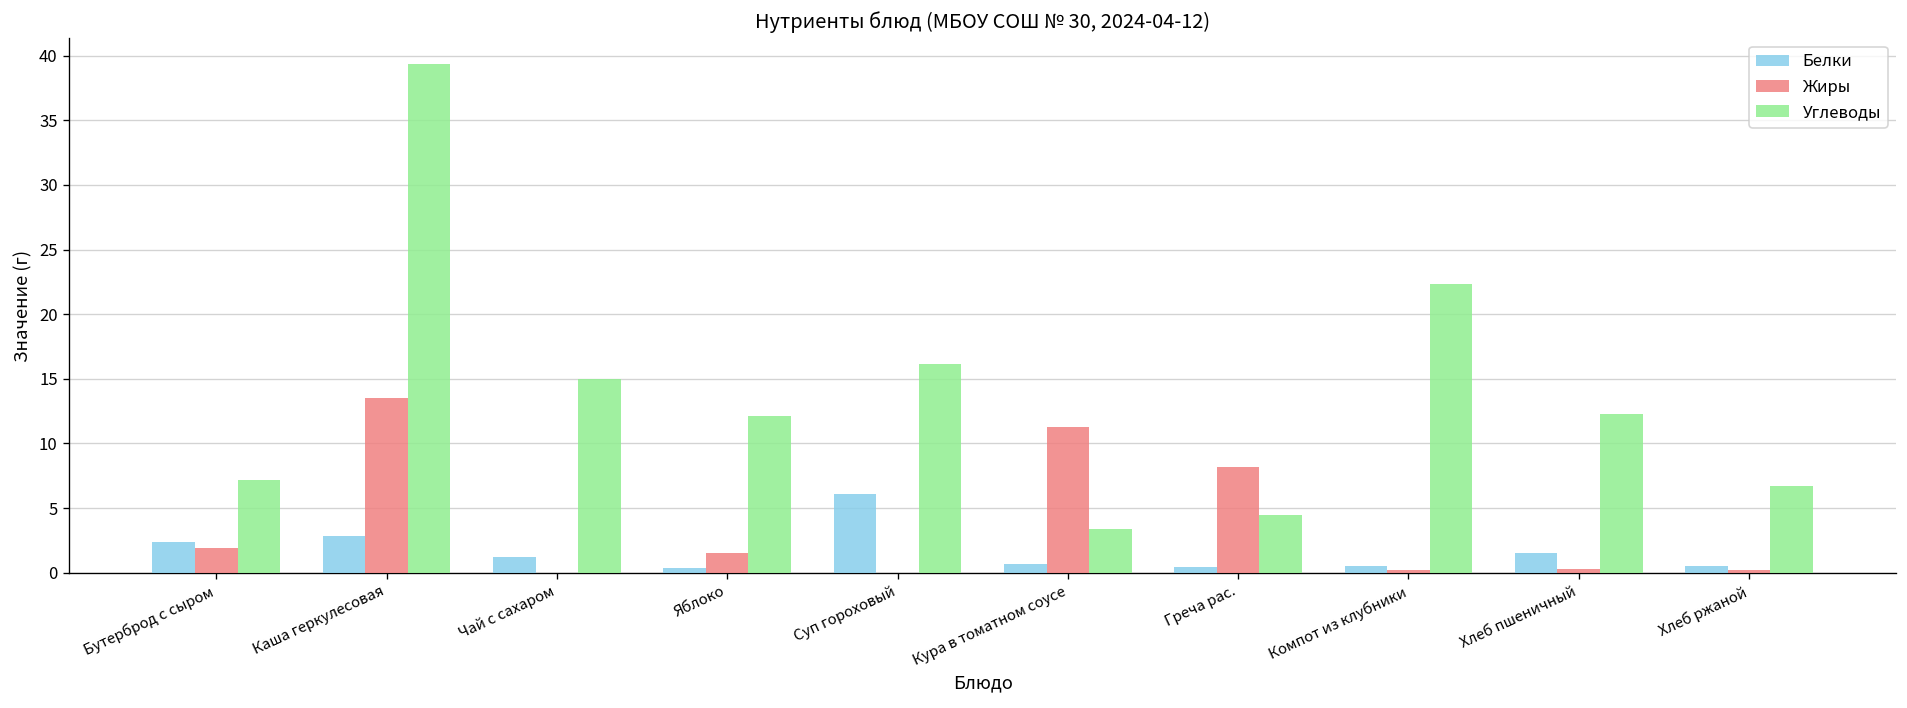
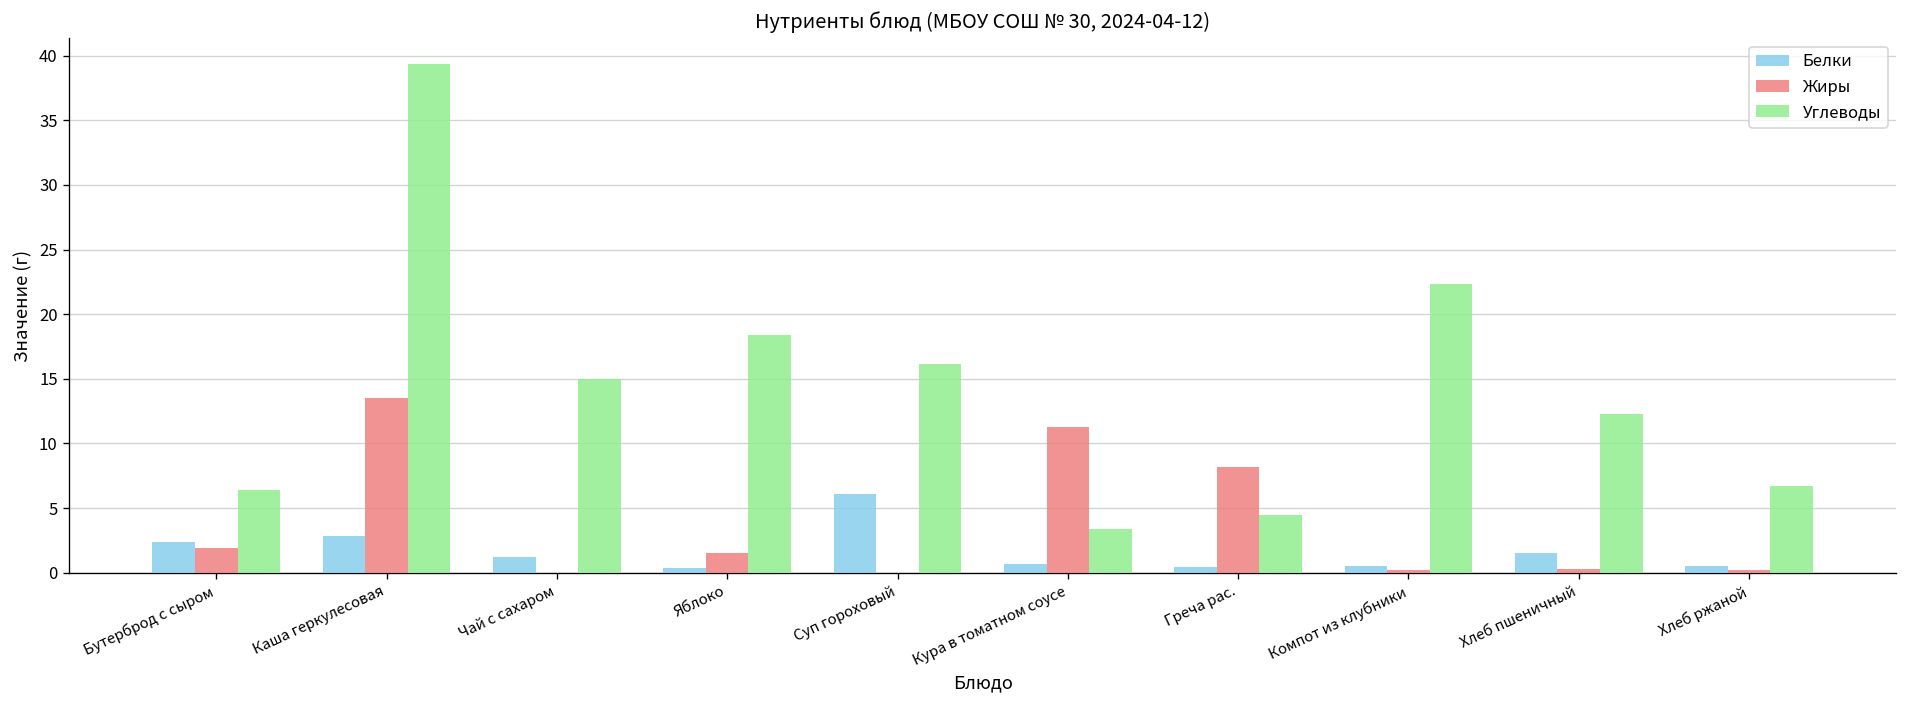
  {
    "Белки": {
      "Бутерброд с сыром": 2.4,
      "Каша геркулесовая": 2.9,
      "Чай с сахаром": 1.2,
      "Яблоко": 0.3,
      "Суп гороховый": 6.1,
      "Кура в томатном соусе": 0.6,
      "Греча рас.": 0.5,
      "Компот из клубники": 0.5,
      "Хлеб пшеничный": 1.5,
      "Хлеб ржаной": 0.5
    },
    "Жиры": {
      "Бутерброд с сыром": 1.9,
      "Каша геркулесовая": 13.5,
      "Чай с сахаром": 0.0,
      "Яблоко": 1.5,
      "Суп гороховый": 0.0,
      "Кура в томатном соусе": 11.3,
      "Греча рас.": 8.2,
      "Хлеб пшеничный": 0.3,
      "Хлеб ржаной": 0.2
    },
    "Углеводы": {
-     "Бутерброд с сыром": 7.2,
+     "Бутерброд с сыром": 6.4,
      "Каша геркулесовая": 39.4,
      "Чай с сахаром": 15.0,
-     "Яблоко": 12.2,
+     "Яблоко": 18.4,
      "Суп гороховый": 16.1,
      "Кура в томатном соусе": 3.4,
      "Греча рас.": 4.5,
      "Компот из клубники": 22.3,
      "Хлеб пшеничный": 12.3,
      "Хлеб ржаной": 6.7
    }
  }
